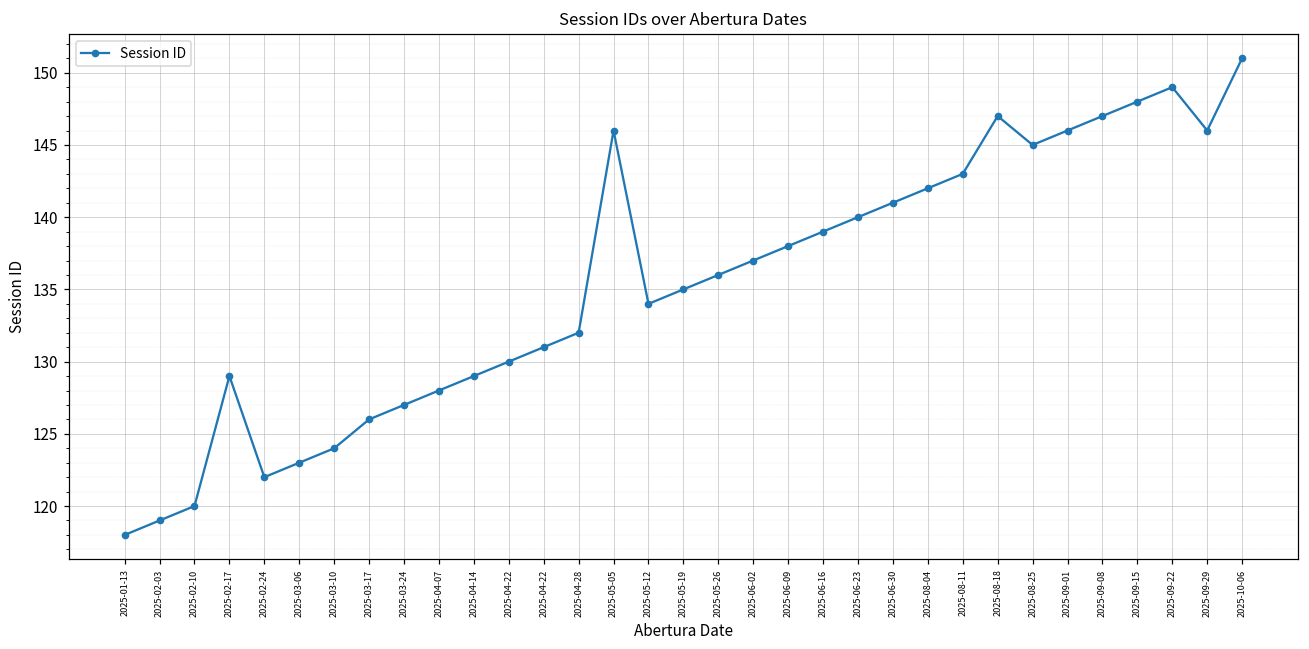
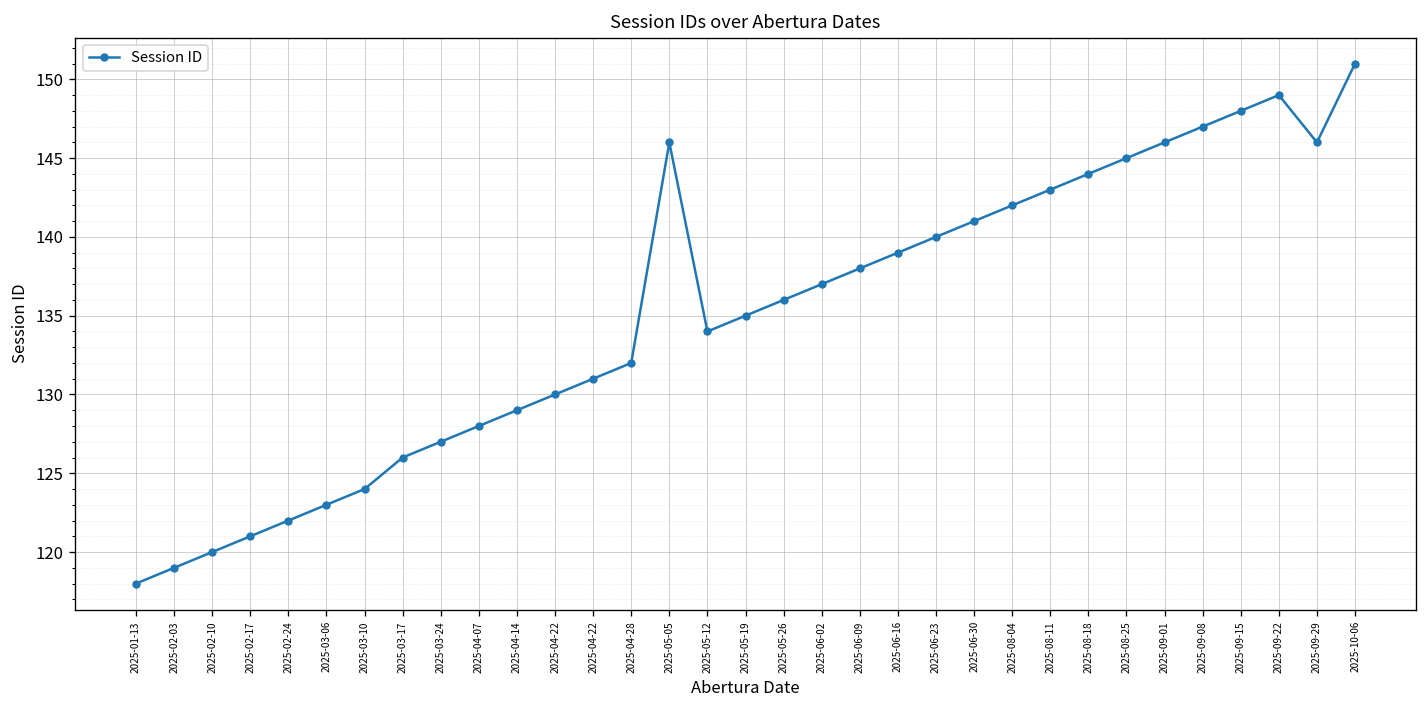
  {
    "2025-01-13": 118,
    "2025-02-03": 119,
    "2025-02-10": 120,
-   "2025-02-17": 129,
+   "2025-02-17": 121,
    "2025-02-24": 122,
    "2025-03-06": 123,
    "2025-03-10": 124,
    "2025-03-17": 126,
    "2025-03-24": 127,
    "2025-04-07": 128,
    "2025-04-14": 129,
    "2025-04-28": 132,
    "2025-05-05": 146,
    "2025-05-12": 134,
    "2025-05-19": 135,
    "2025-05-26": 136,
    "2025-06-02": 137,
    "2025-06-09": 138,
    "2025-06-16": 139,
    "2025-06-23": 140,
    "2025-06-30": 141,
    "2025-08-04": 142,
    "2025-08-11": 143,
-   "2025-08-18": 147,
+   "2025-08-18": 144,
    "2025-08-25": 145,
    "2025-09-01": 146,
    "2025-09-08": 147,
    "2025-09-15": 148,
    "2025-09-22": 149,
    "2025-09-29": 146,
    "2025-10-06": 151
  }
